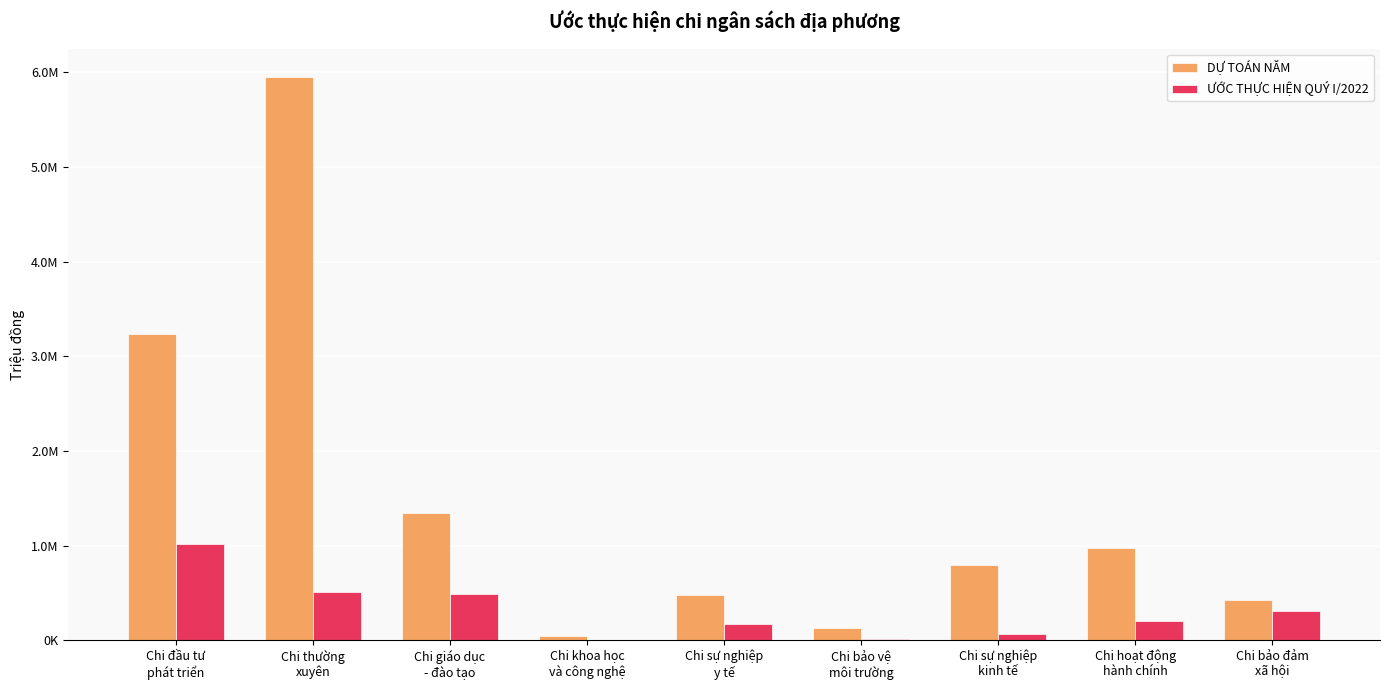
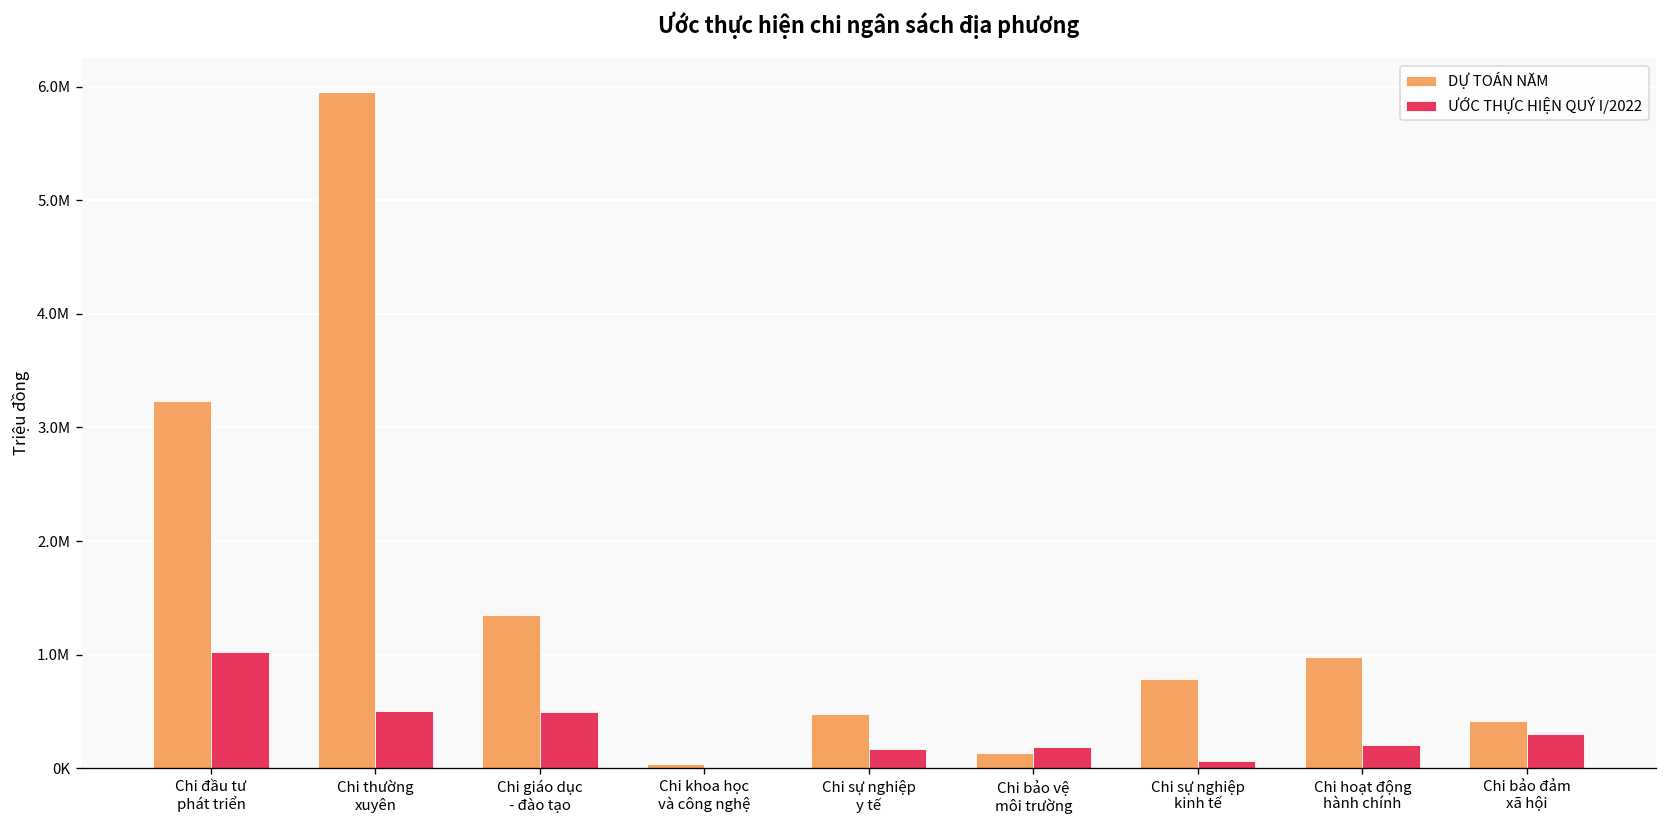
  {
    "DỰ TOÁN NĂM": {
      "Chi đầu tư phát triển": 3200000,
      "Chi thường xuyên": 6000000,
      "Chi giáo dục - đào tạo": 1300000,
      "Chi khoa học và công nghệ": 0,
      "Chi sự nghiệp y tế": 500000,
      "Chi bảo vệ môi trường": 100000,
      "Chi sự nghiệp kinh tế": 800000,
      "Chi hoạt động hành chính": 1000000,
      "Chi bảo đảm xã hội": 400000
    },
    "ƯỚC THỰC HIỆN QUÝ I/2022": {
      "Chi đầu tư phát triển": 1000000,
      "Chi thường xuyên": 500000,
      "Chi giáo dục - đào tạo": 500000,
      "Chi sự nghiệp y tế": 200000,
-     "Chi bảo vệ môi trường": 0,
+     "Chi bảo vệ môi trường": 200000,
      "Chi sự nghiệp kinh tế": 100000,
      "Chi hoạt động hành chính": 200000,
      "Chi bảo đảm xã hội": 300000
    }
  }
